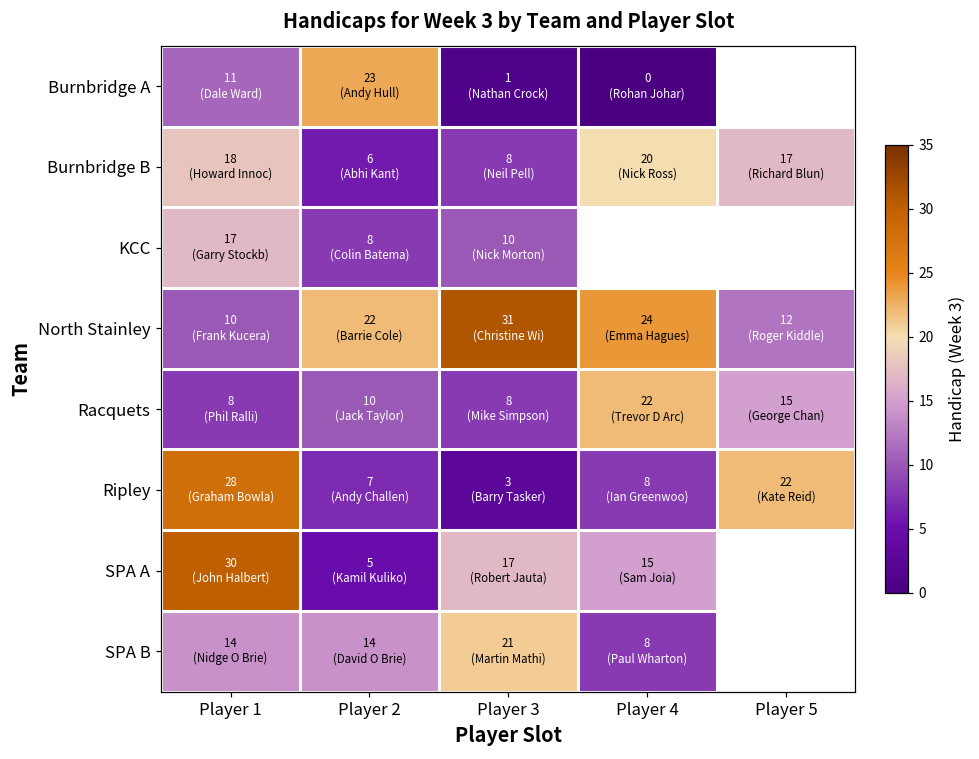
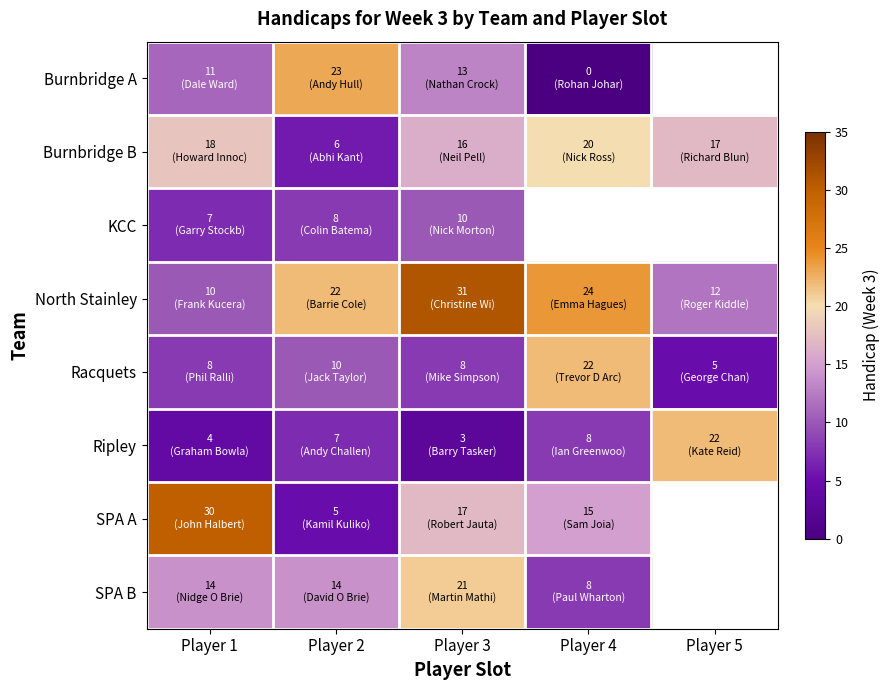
  {
    "Burnbridge A": {
      "Player 1": 11,
      "Player 2": 23,
-     "Player 3": 1,
+     "Player 3": 13,
      "Player 4": 0
    },
    "Burnbridge B": {
      "Player 1": 18,
      "Player 2": 6,
-     "Player 3": 8,
+     "Player 3": 16,
      "Player 4": 20,
      "Player 5": 17
    },
    "KCC": {
-     "Player 1": 17,
+     "Player 1": 7,
      "Player 2": 8,
      "Player 3": 10
    },
    "North Stainley": {
      "Player 1": 10,
      "Player 2": 22,
      "Player 3": 31,
      "Player 4": 24,
      "Player 5": 12
    },
    "Racquets": {
      "Player 1": 8,
      "Player 2": 10,
      "Player 3": 8,
      "Player 4": 22,
-     "Player 5": 15
+     "Player 5": 5
    },
    "Ripley": {
-     "Player 1": 28,
+     "Player 1": 4,
      "Player 2": 7,
      "Player 3": 3,
      "Player 4": 8,
      "Player 5": 22
    },
    "SPA A": {
      "Player 1": 30,
      "Player 2": 5,
      "Player 3": 17,
      "Player 4": 15
    },
    "SPA B": {
      "Player 1": 14,
      "Player 2": 14,
      "Player 3": 21,
      "Player 4": 8
    }
  }
